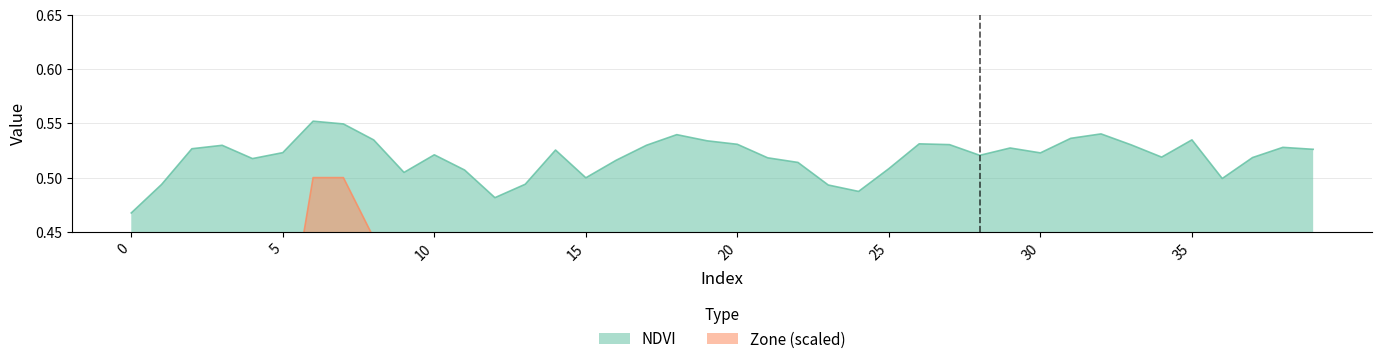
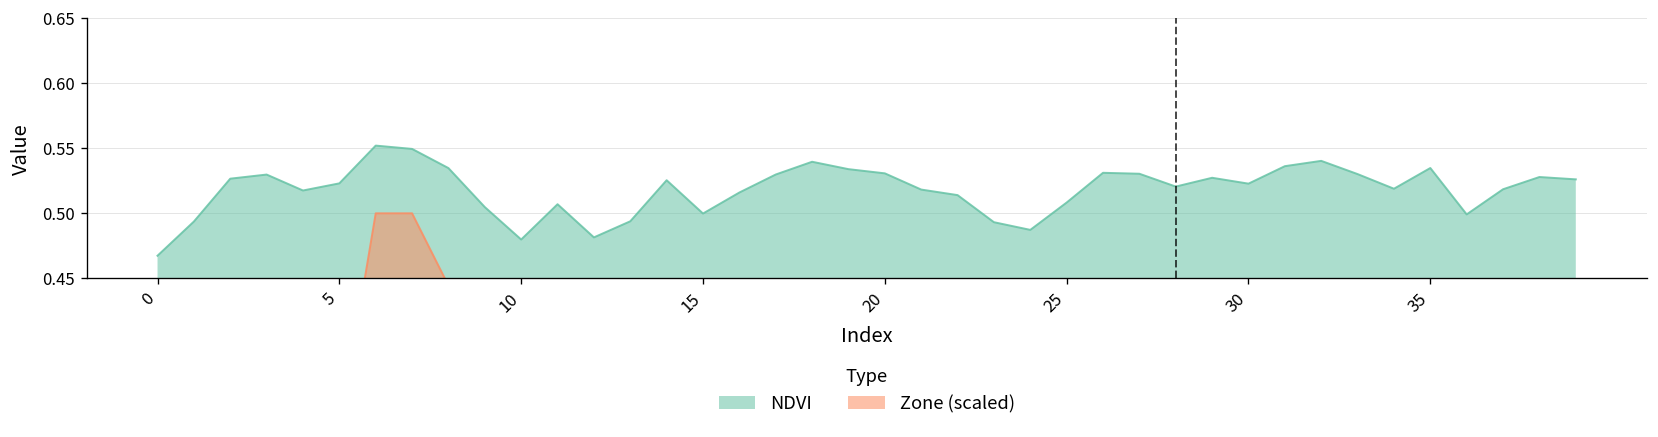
  {
    "NDVI": {
      "0": 0.467,
      "5": 0.523,
-     "10": 0.521,
+     "10": 0.480,
      "15": 0.500,
      "20": 0.531,
      "25": 0.508,
      "30": 0.523,
      "35": 0.535
    }
  }
